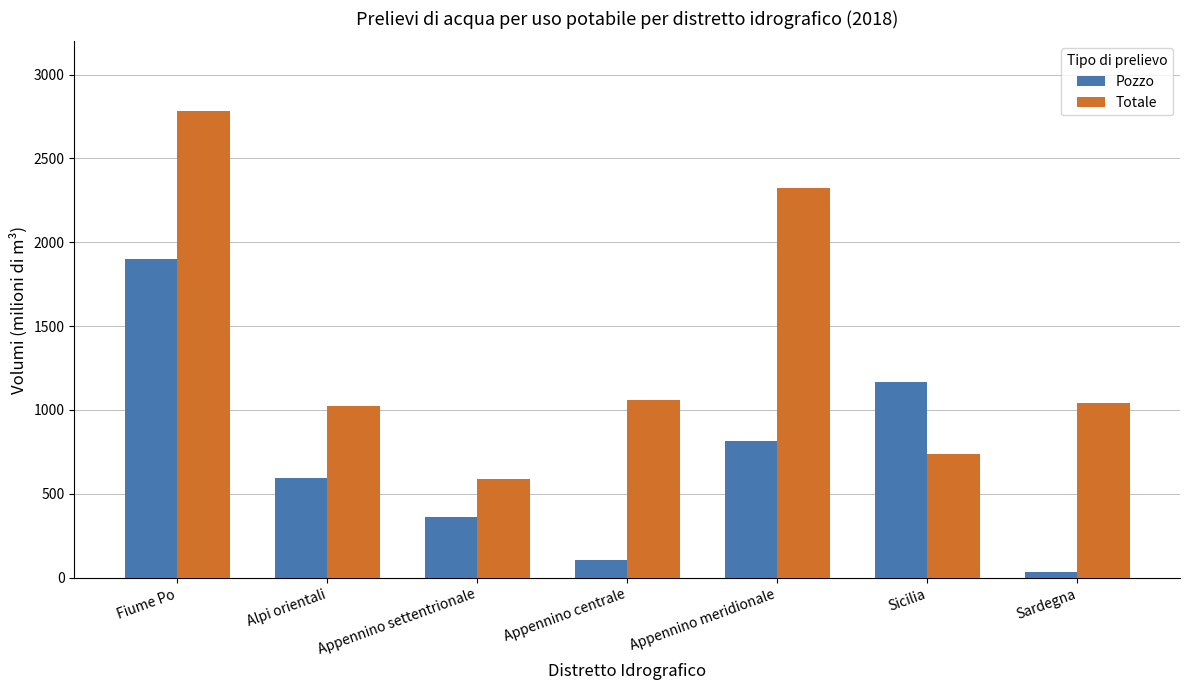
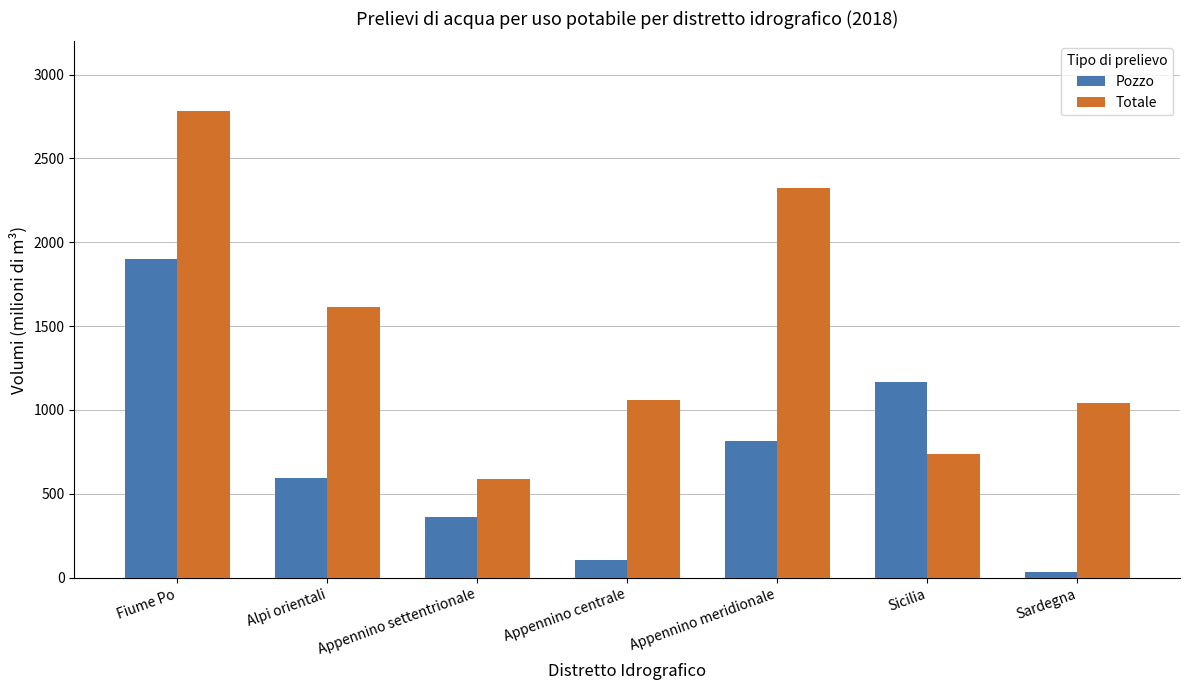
  {
    "Pozzo": {
      "Fiume Po": 1900,
      "Alpi orientali": 600,
      "Appennino settentrionale": 360,
      "Appennino centrale": 110,
      "Appennino meridionale": 810,
      "Sicilia": 1170,
      "Sardegna": 30
    },
    "Totale": {
      "Fiume Po": 2780,
-     "Alpi orientali": 1020,
+     "Alpi orientali": 1610,
      "Appennino settentrionale": 590,
      "Appennino centrale": 1060,
      "Appennino meridionale": 2330,
      "Sicilia": 740,
      "Sardegna": 1040
    }
  }
